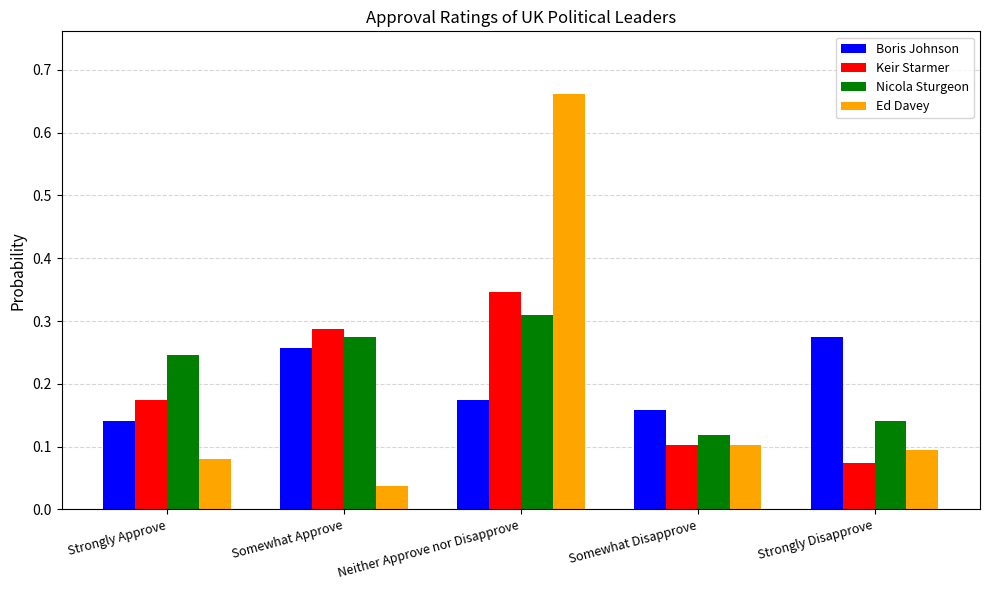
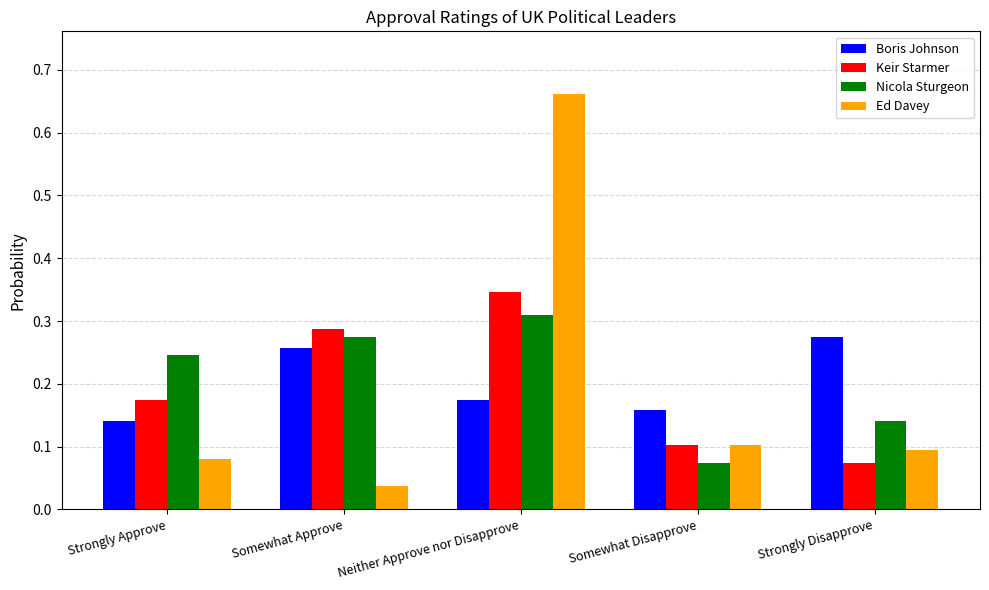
  {
    "Boris Johnson": {
      "Strongly Approve": 0.14,
      "Somewhat Approve": 0.26,
      "Neither Approve nor Disapprove": 0.17,
      "Somewhat Disapprove": 0.16,
      "Strongly Disapprove": 0.28
    },
    "Keir Starmer": {
      "Strongly Approve": 0.17,
      "Somewhat Approve": 0.29,
      "Neither Approve nor Disapprove": 0.35,
      "Somewhat Disapprove": 0.10,
      "Strongly Disapprove": 0.07
    },
    "Nicola Sturgeon": {
      "Strongly Approve": 0.25,
      "Somewhat Approve": 0.28,
      "Neither Approve nor Disapprove": 0.31,
-     "Somewhat Disapprove": 0.12,
+     "Somewhat Disapprove": 0.07,
      "Strongly Disapprove": 0.14
    },
    "Ed Davey": {
      "Strongly Approve": 0.08,
      "Somewhat Approve": 0.04,
      "Neither Approve nor Disapprove": 0.66,
      "Somewhat Disapprove": 0.10,
      "Strongly Disapprove": 0.10
    }
  }
